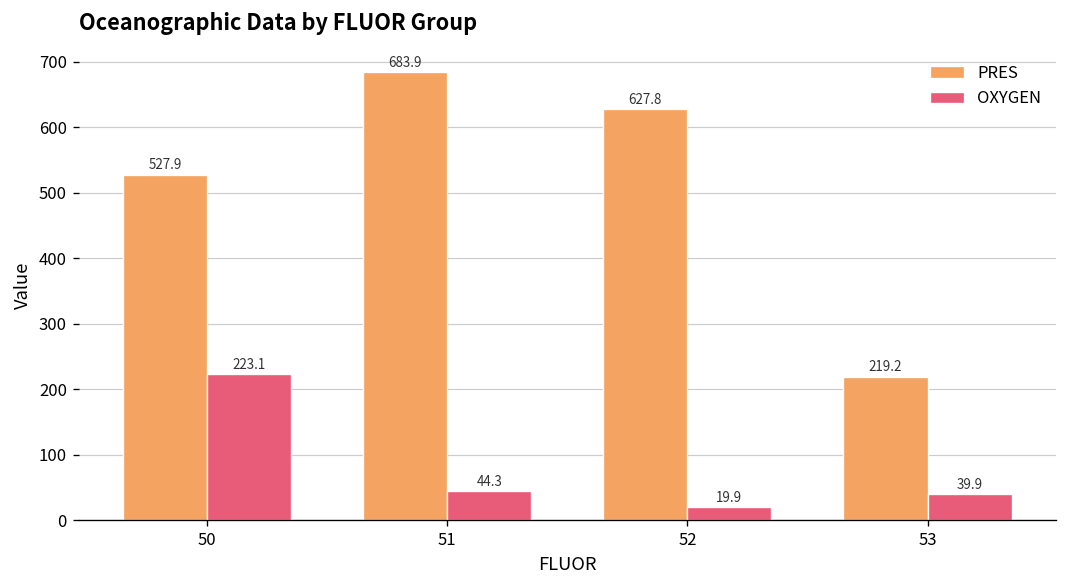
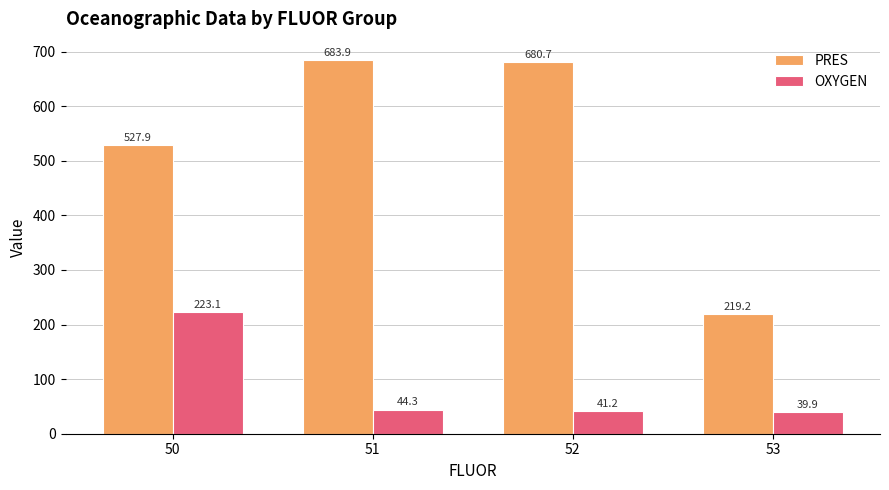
  {
    "PRES": {
      "50": 527.9,
      "51": 683.9,
-     "52": 627.8,
+     "52": 680.7,
      "53": 219.2
    },
    "OXYGEN": {
      "50": 223.1,
      "51": 44.3,
-     "52": 19.9,
+     "52": 41.2,
      "53": 39.9
    }
  }
